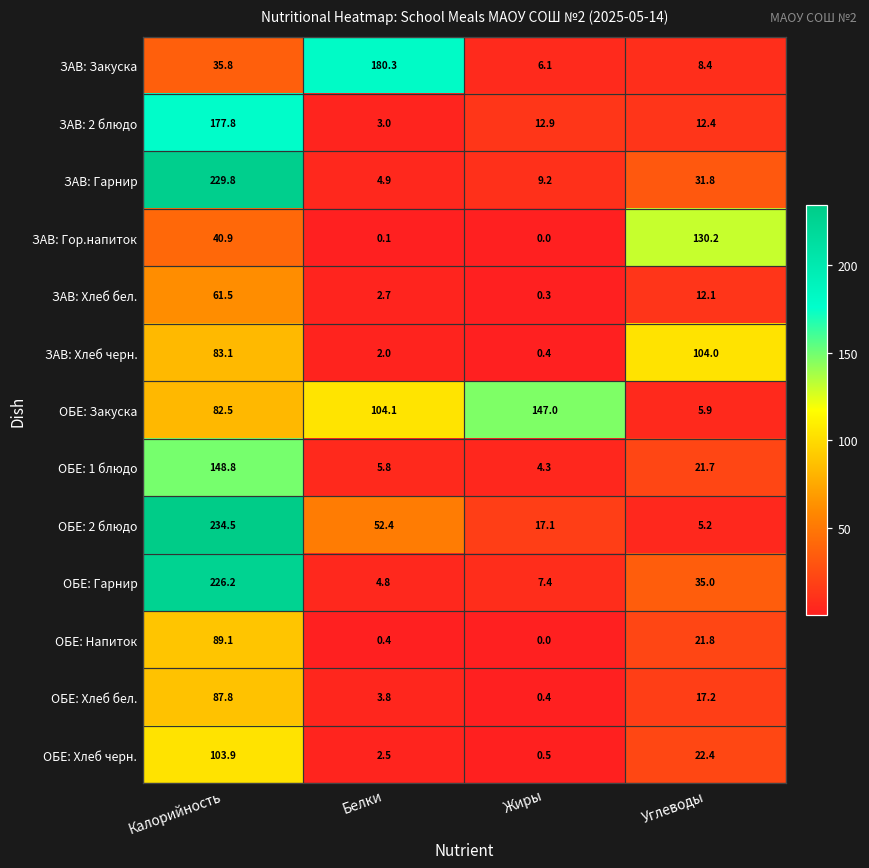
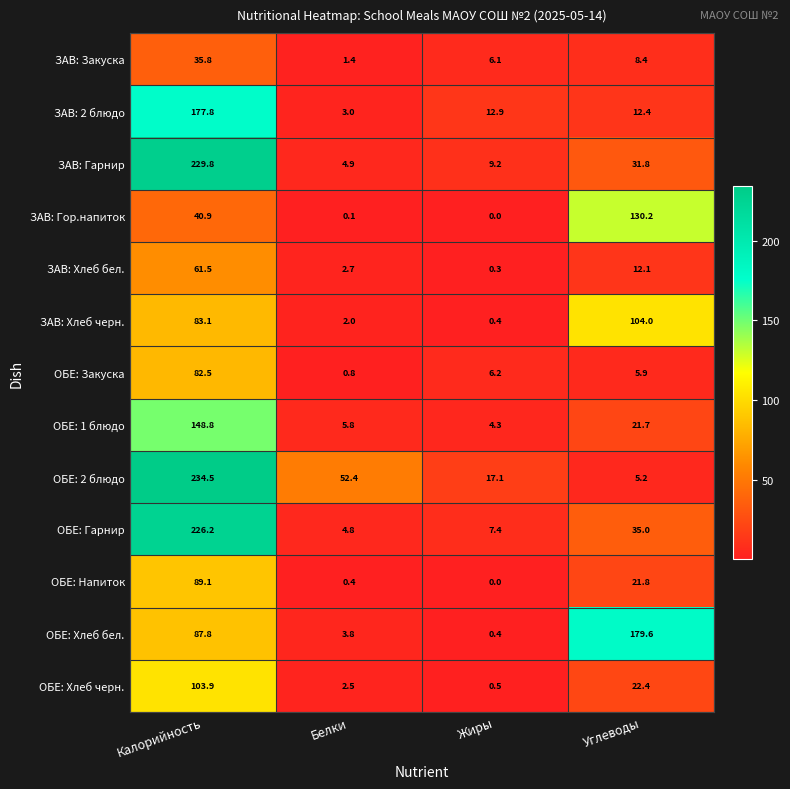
  {
    "ЗАВ: Закуска": {
      "Калорийность": 35.8,
-     "Белки": 180.3,
+     "Белки": 1.4,
      "Жиры": 6.1,
      "Углеводы": 8.4
    },
    "ЗАВ: 2 блюдо": {
      "Калорийность": 177.8,
      "Белки": 3.0,
      "Жиры": 12.9,
      "Углеводы": 12.4
    },
    "ЗАВ: Гарнир": {
      "Калорийность": 229.8,
      "Белки": 4.9,
      "Жиры": 9.2,
      "Углеводы": 31.8
    },
    "ЗАВ: Гор.напиток": {
      "Калорийность": 40.9,
      "Белки": 0.1,
      "Жиры": 0.0,
      "Углеводы": 130.2
    },
    "ЗАВ: Хлеб бел.": {
      "Калорийность": 61.5,
      "Белки": 2.7,
      "Жиры": 0.3,
      "Углеводы": 12.1
    },
    "ЗАВ: Хлеб черн.": {
      "Калорийность": 83.1,
      "Белки": 2.0,
      "Жиры": 0.4,
      "Углеводы": 104.0
    },
    "ОБЕ: Закуска": {
      "Калорийность": 82.5,
-     "Белки": 104.1,
-     "Жиры": 147.0,
+     "Белки": 0.8,
+     "Жиры": 6.2,
      "Углеводы": 5.9
    },
    "ОБЕ: 1 блюдо": {
      "Калорийность": 148.8,
      "Белки": 5.8,
      "Жиры": 4.3,
      "Углеводы": 21.7
    },
    "ОБЕ: 2 блюдо": {
      "Калорийность": 234.5,
      "Белки": 52.4,
      "Жиры": 17.1,
      "Углеводы": 5.2
    },
    "ОБЕ: Гарнир": {
      "Калорийность": 226.2,
      "Белки": 4.8,
      "Жиры": 7.4,
      "Углеводы": 35.0
    },
    "ОБЕ: Напиток": {
      "Калорийность": 89.1,
      "Белки": 0.4,
      "Жиры": 0.0,
      "Углеводы": 21.8
    },
    "ОБЕ: Хлеб бел.": {
      "Калорийность": 87.8,
      "Белки": 3.8,
      "Жиры": 0.4,
-     "Углеводы": 17.2
+     "Углеводы": 179.6
    },
    "ОБЕ: Хлеб черн.": {
      "Калорийность": 103.9,
      "Белки": 2.5,
      "Жиры": 0.5,
      "Углеводы": 22.4
    }
  }
